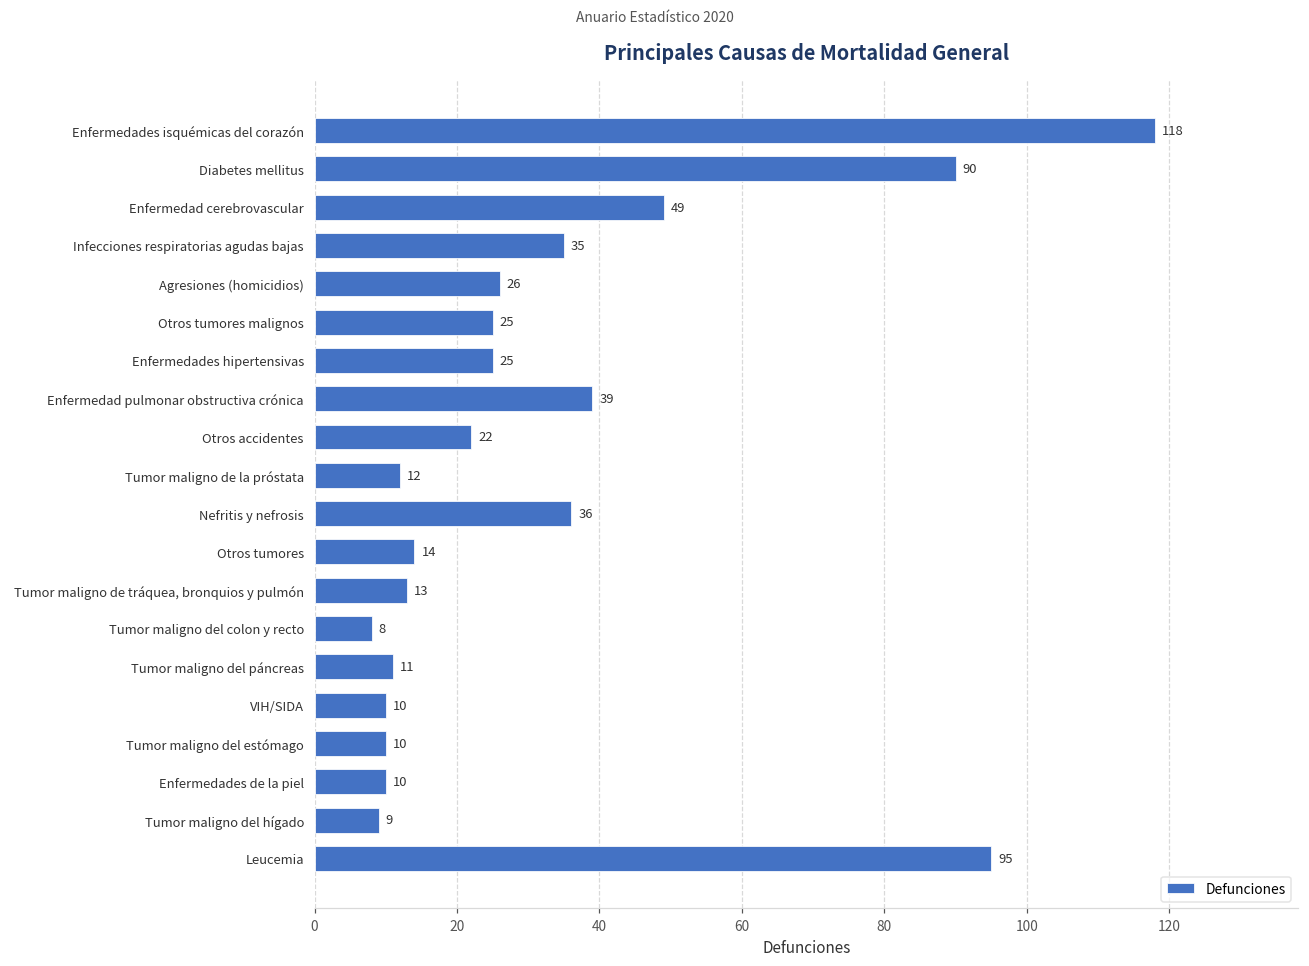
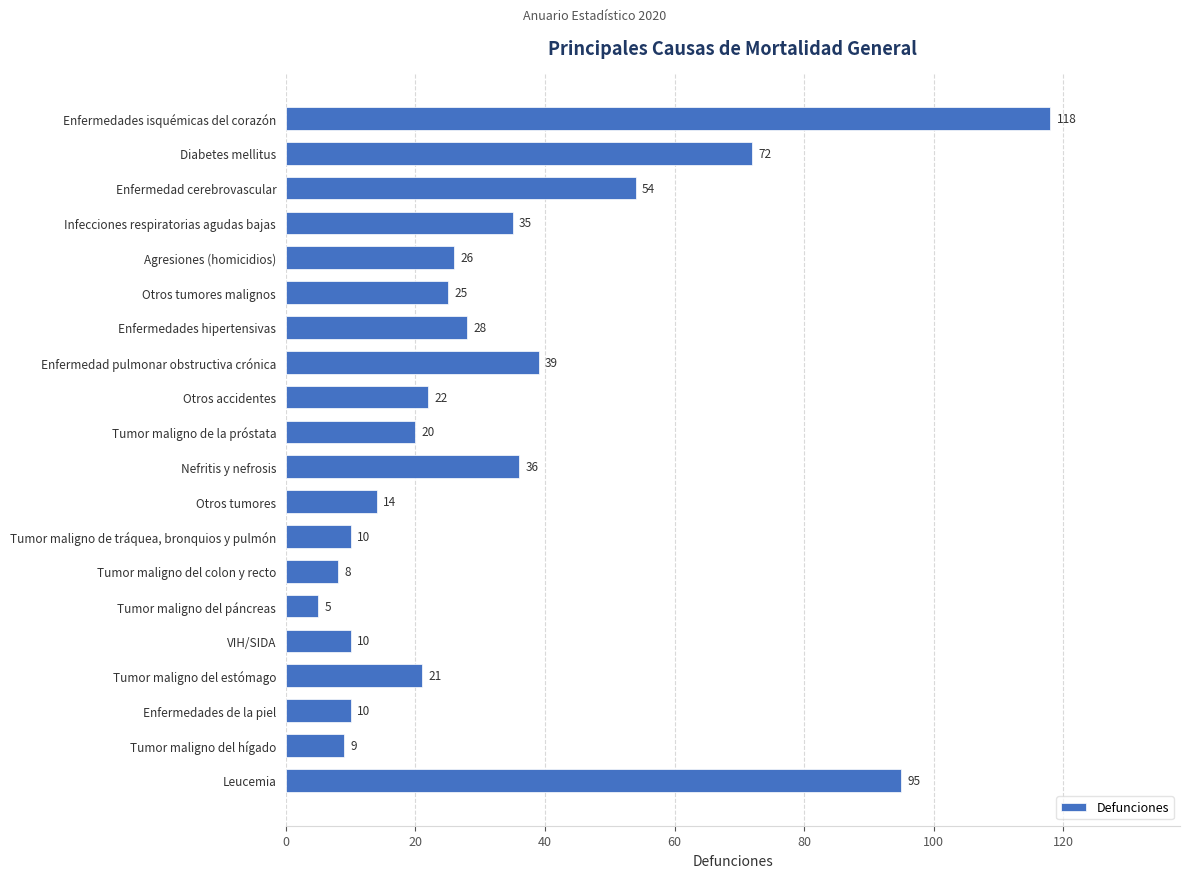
  {
    "Enfermedades isquémicas del corazón": 118,
-   "Diabetes mellitus": 90,
-   "Enfermedad cerebrovascular": 49,
+   "Diabetes mellitus": 72,
+   "Enfermedad cerebrovascular": 54,
    "Infecciones respiratorias agudas bajas": 35,
    "Agresiones (homicidios)": 26,
    "Otros tumores malignos": 25,
-   "Enfermedades hipertensivas": 25,
+   "Enfermedades hipertensivas": 28,
    "Enfermedad pulmonar obstructiva crónica": 39,
    "Otros accidentes": 22,
-   "Tumor maligno de la próstata": 12,
+   "Tumor maligno de la próstata": 20,
    "Nefritis y nefrosis": 36,
    "Otros tumores": 14,
-   "Tumor maligno de tráquea, bronquios y pulmón": 13,
+   "Tumor maligno de tráquea, bronquios y pulmón": 10,
    "Tumor maligno del colon y recto": 8,
-   "Tumor maligno del páncreas": 11,
+   "Tumor maligno del páncreas": 5,
    "VIH/SIDA": 10,
-   "Tumor maligno del estómago": 10,
+   "Tumor maligno del estómago": 21,
    "Enfermedades de la piel": 10,
    "Tumor maligno del hígado": 9,
    "Leucemia": 95
  }
